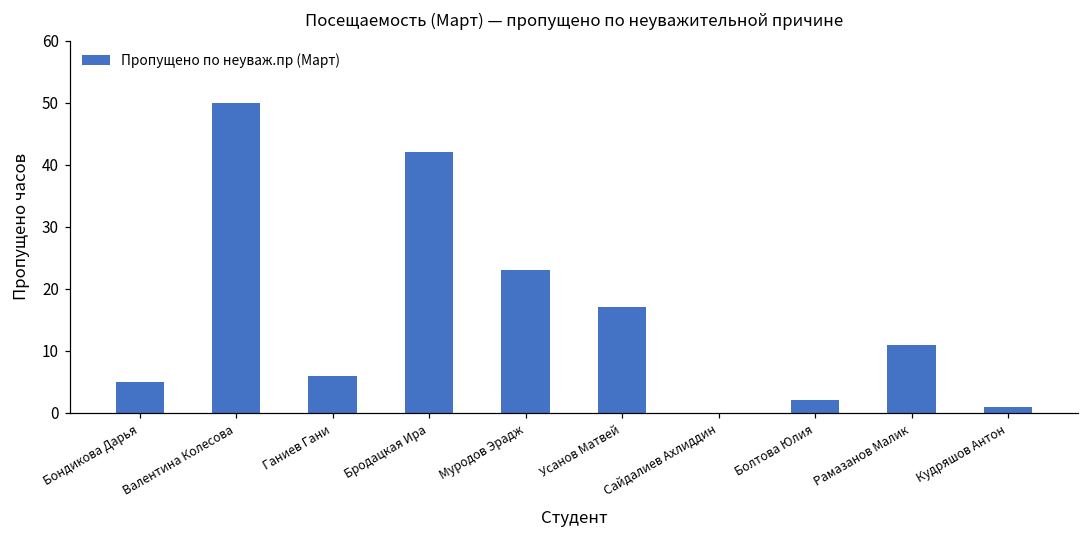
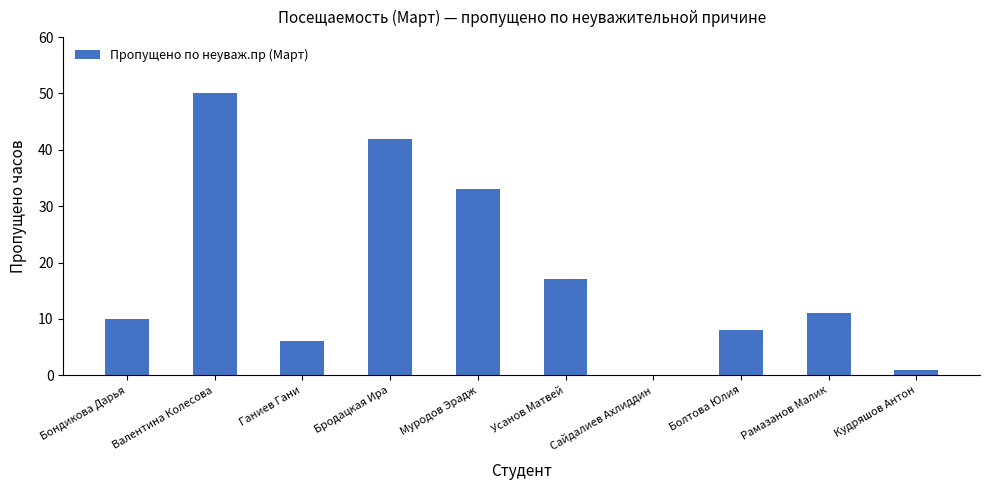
  {
-   "Бондикова Дарья": 5,
+   "Бондикова Дарья": 10,
    "Валентина Колесова": 50,
    "Ганиев Гани": 6,
    "Бродацкая Ира": 42,
-   "Муродов Эрадж": 23,
+   "Муродов Эрадж": 33,
    "Усанов Матвей": 17,
    "Сайдалиев Ахлиддин": 0,
-   "Болтова Юлия": 2,
+   "Болтова Юлия": 8,
    "Рамазанов Малик": 11,
    "Кудряшов Антон": 1
  }
